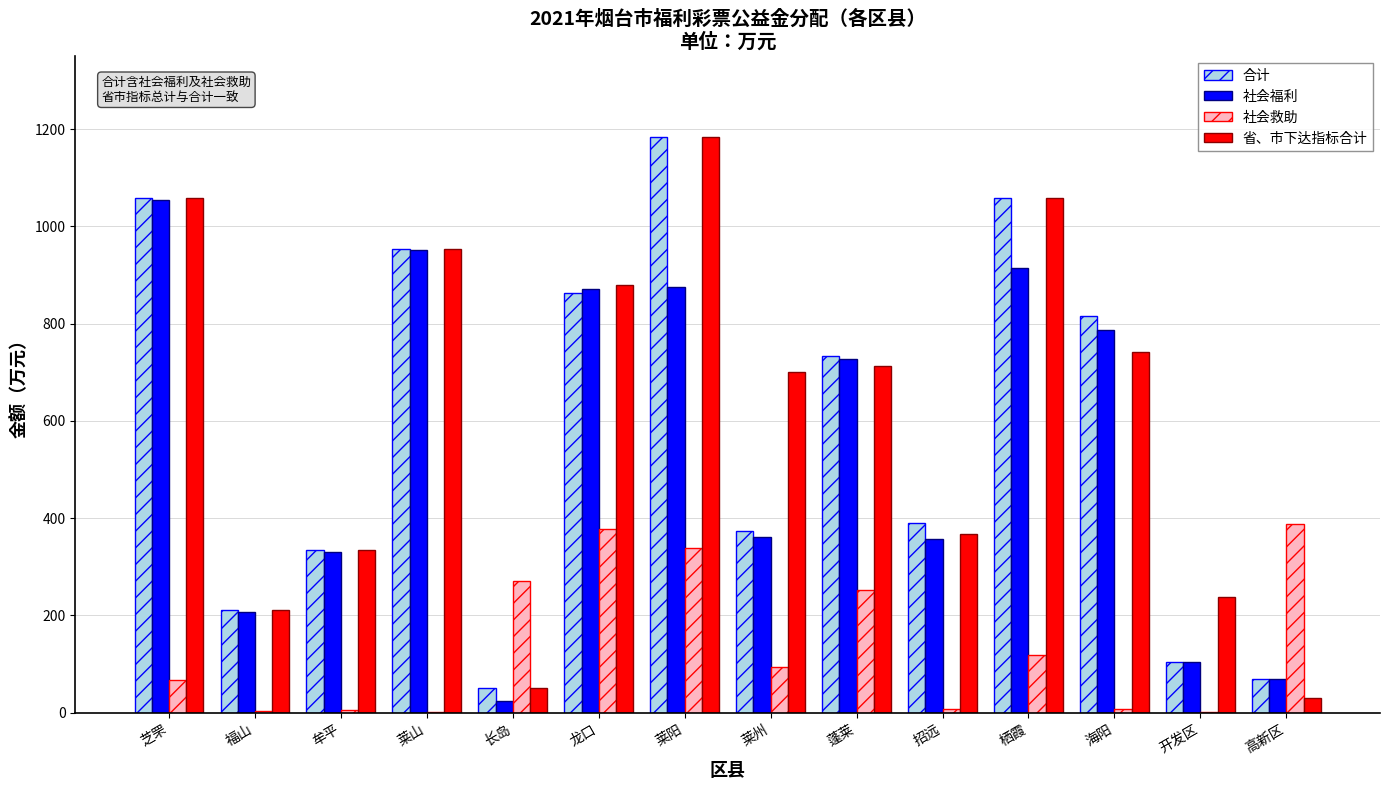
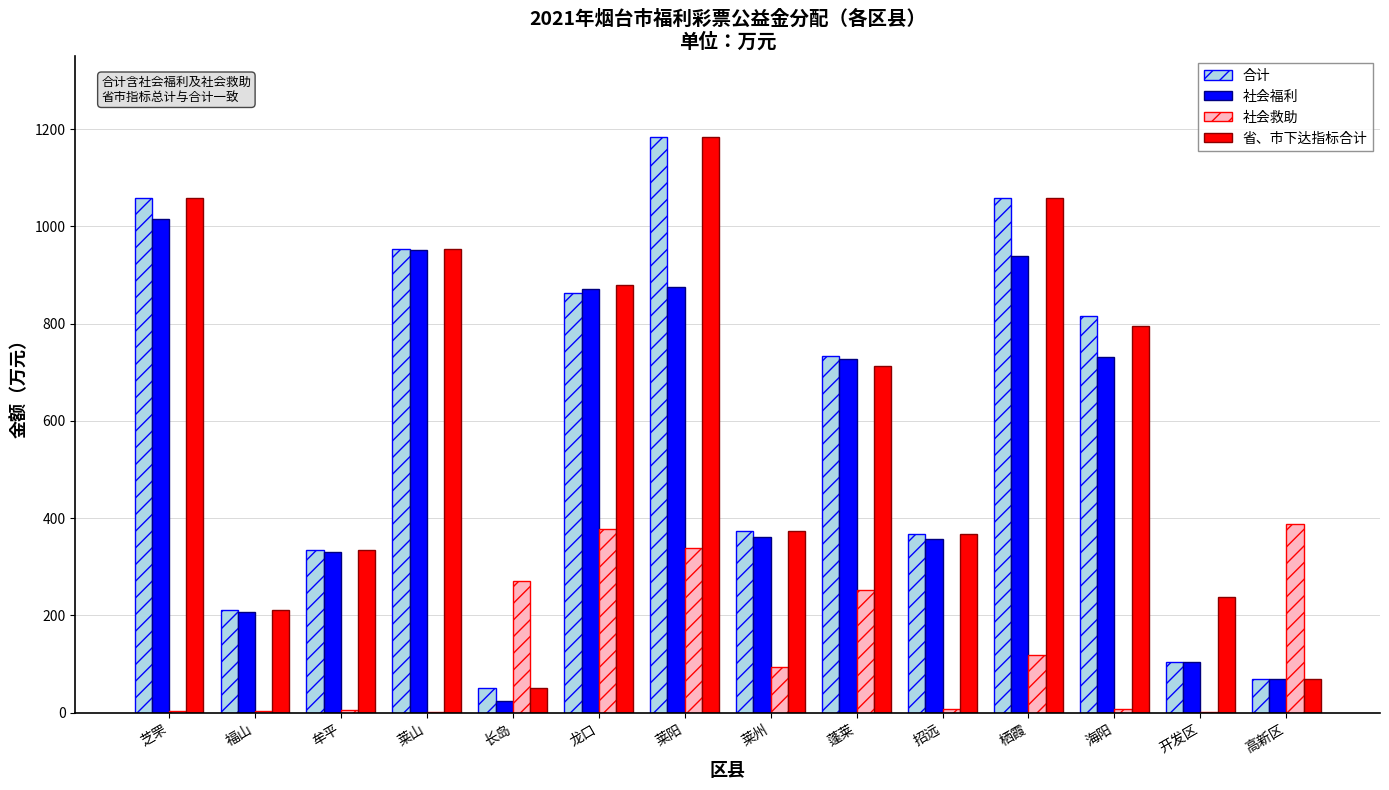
  {
    "合计": {
      "芝罘": 1060,
      "福山": 210,
      "牟平": 340,
      "莱山": 950,
      "长岛": 50,
      "龙口": 860,
      "莱阳": 1180,
      "莱州": 370,
      "蓬莱": 730,
-     "招远": 390,
+     "招远": 370,
      "栖霞": 1060,
      "海阳": 820,
      "开发区": 100,
      "高新区": 70
    },
    "社会福利": {
-     "芝罘": 1050,
+     "芝罘": 1020,
      "福山": 210,
      "牟平": 330,
      "莱山": 950,
      "长岛": 30,
      "龙口": 870,
      "莱阳": 870,
      "莱州": 360,
      "蓬莱": 730,
      "招远": 360,
-     "栖霞": 910,
-     "海阳": 790,
+     "栖霞": 940,
+     "海阳": 730,
      "开发区": 100,
      "高新区": 70
    },
    "社会救助": {
-     "芝罘": 70,
+     "芝罘": 0,
      "牟平": 10,
      "长岛": 270,
      "龙口": 380,
      "莱阳": 340,
      "莱州": 90,
      "蓬莱": 250,
      "招远": 10,
      "栖霞": 120,
      "海阳": 10,
      "高新区": 390
    },
    "省、市下达指标合计": {
      "芝罘": 1060,
      "福山": 210,
      "牟平": 340,
      "莱山": 950,
      "长岛": 50,
      "龙口": 880,
      "莱阳": 1180,
-     "莱州": 700,
+     "莱州": 370,
      "蓬莱": 710,
      "招远": 370,
      "栖霞": 1060,
-     "海阳": 740,
+     "海阳": 790,
      "开发区": 240,
-     "高新区": 30
+     "高新区": 70
    }
  }
